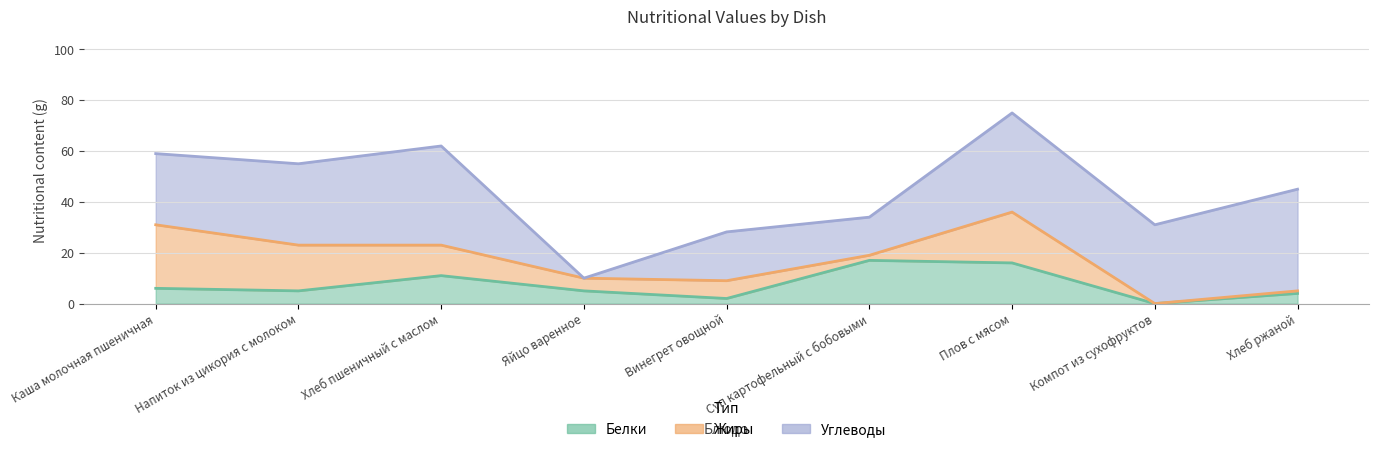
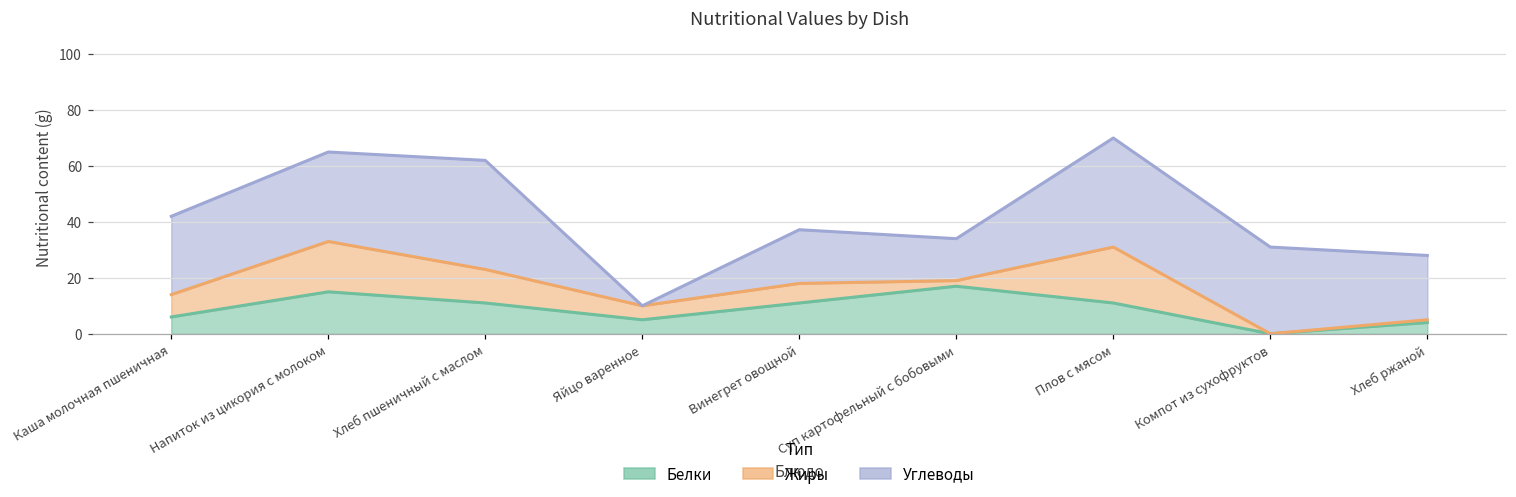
  {
    "Белки": {
      "Каша молочная пшеничная": 6,
-     "Напиток из цикория с молоком": 5,
+     "Напиток из цикория с молоком": 15,
      "Хлеб пшеничный с маслом": 11,
      "Яйцо варенное": 5,
-     "Винегрет овощной": 2,
+     "Винегрет овощной": 11,
      "Суп картофельный с бобовыми": 17,
-     "Плов с мясом": 16
+     "Плов с мясом": 11
    },
    "Жиры": {
-     "Каша молочная пшеничная": 25,
+     "Каша молочная пшеничная": 8,
      "Напиток из цикория с молоком": 18,
      "Хлеб пшеничный с маслом": 12,
      "Винегрет овощной": 7,
      "Суп картофельный с бобовыми": 2,
      "Плов с мясом": 20
    },
    "Углеводы": {
      "Каша молочная пшеничная": 28,
      "Напиток из цикория с молоком": 32,
      "Хлеб пшеничный с маслом": 39,
      "Винегрет овощной": 19,
      "Суп картофельный с бобовыми": 15,
      "Плов с мясом": 39,
      "Компот из сухофруктов": 31,
-     "Хлеб ржаной": 40
+     "Хлеб ржаной": 23
    }
  }
